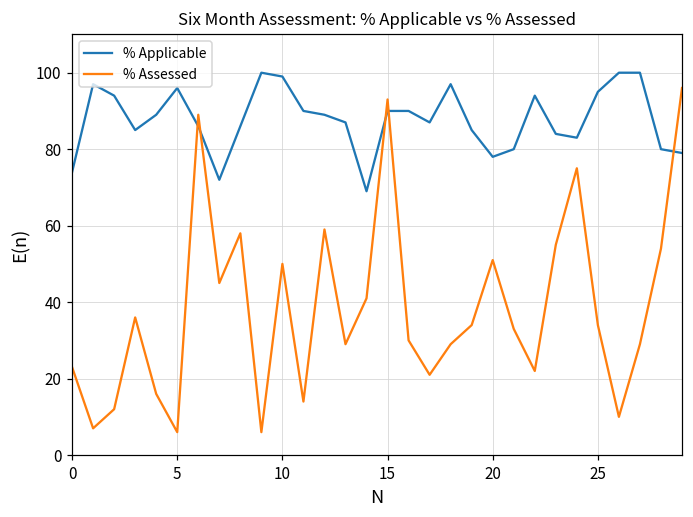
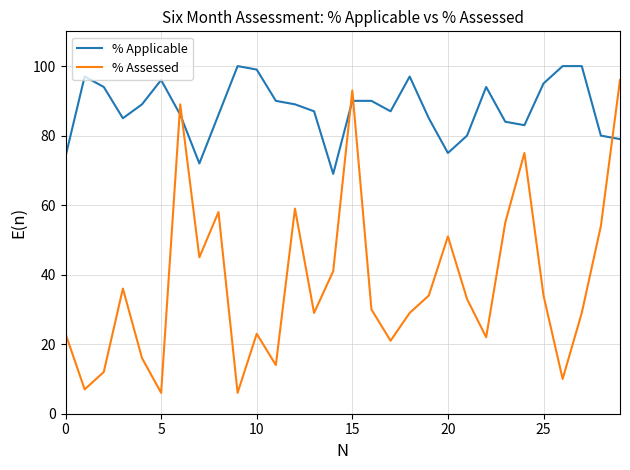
  {
    "% Applicable": {
      "0": 74,
      "5": 96,
      "10": 99,
      "15": 90,
-     "20": 78,
+     "20": 75,
      "25": 95
    },
    "% Assessed": {
      "0": 23,
      "5": 6,
-     "10": 50,
+     "10": 23,
      "15": 93,
      "20": 51,
      "25": 34
    }
  }
